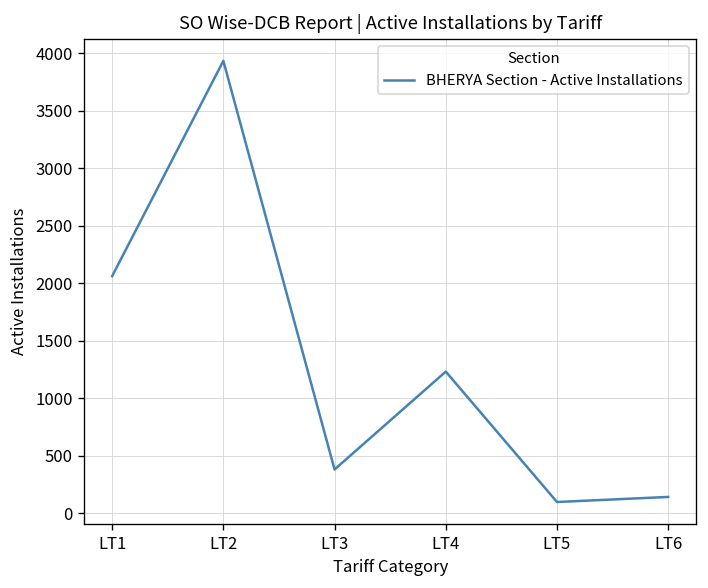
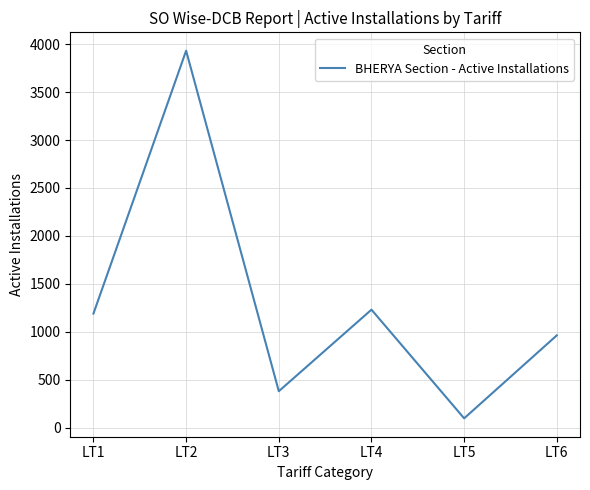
  {
-   "LT1": 2100,
+   "LT1": 1200,
    "LT2": 3900,
    "LT3": 400,
    "LT4": 1200,
    "LT5": 100,
-   "LT6": 100
+   "LT6": 1000
  }
